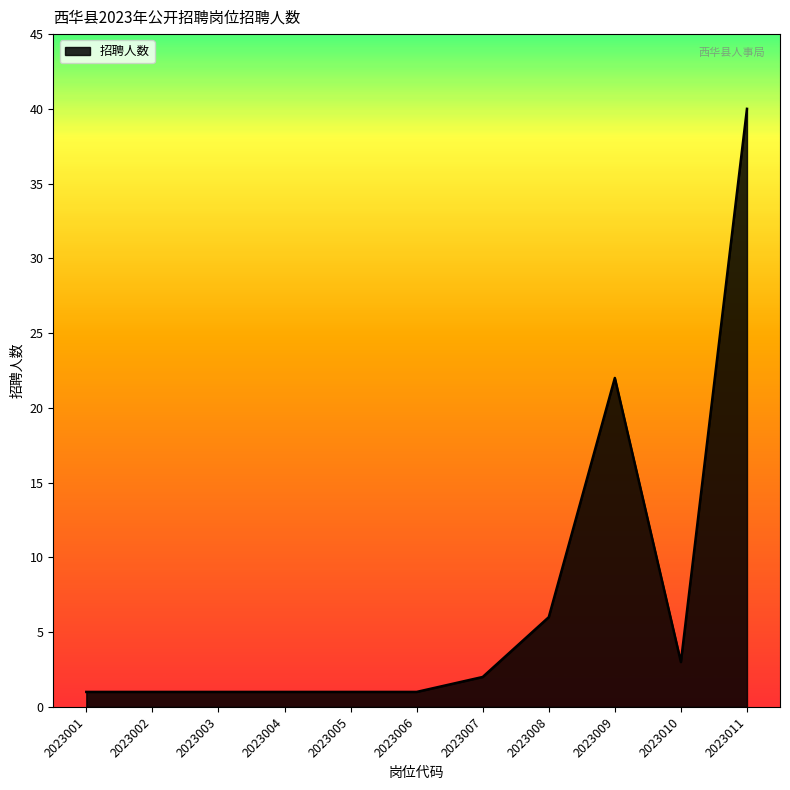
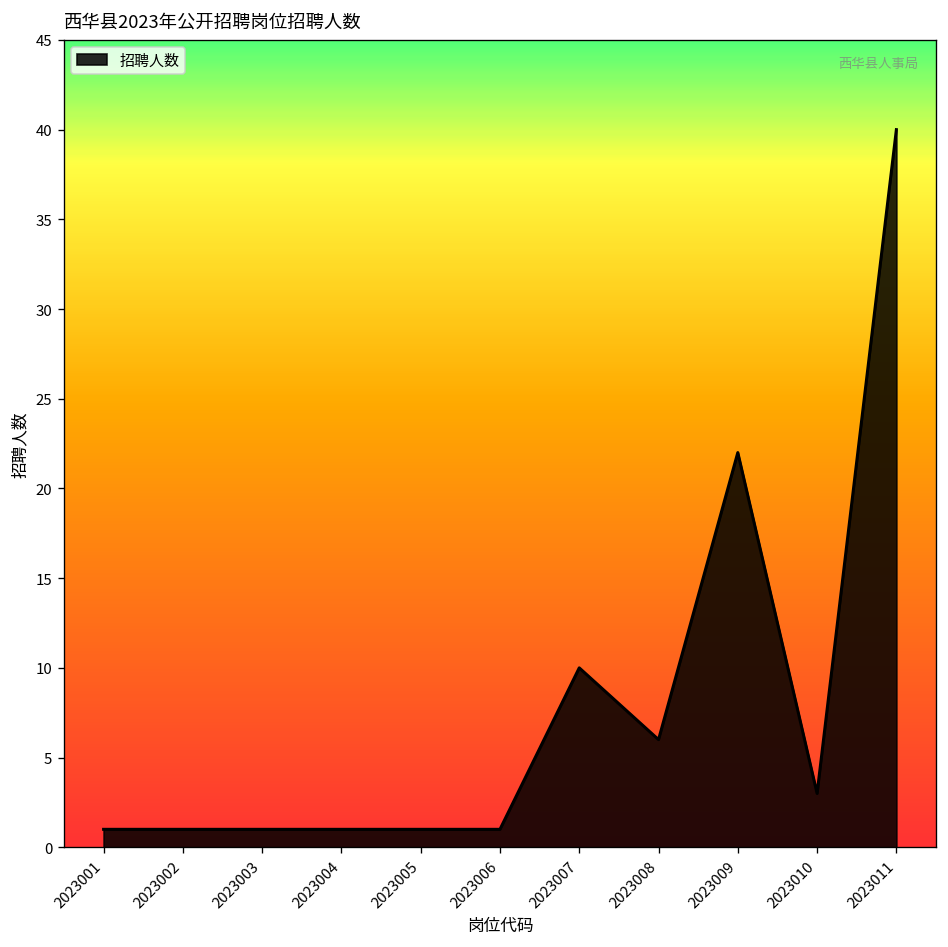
  {
    "2023001": 1,
    "2023002": 1,
    "2023003": 1,
    "2023004": 1,
    "2023005": 1,
    "2023006": 1,
-   "2023007": 2,
+   "2023007": 10,
    "2023008": 6,
    "2023009": 22,
    "2023010": 3,
    "2023011": 40
  }
